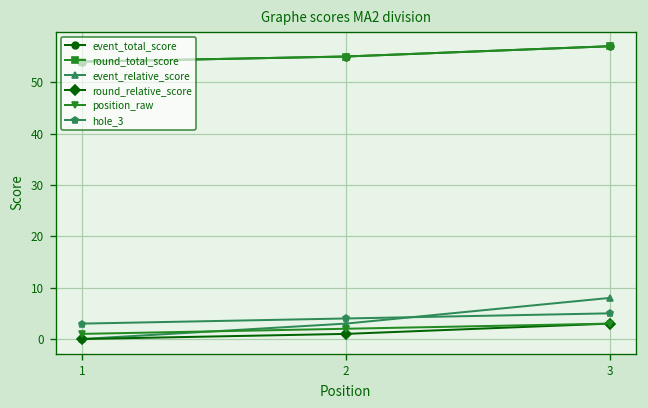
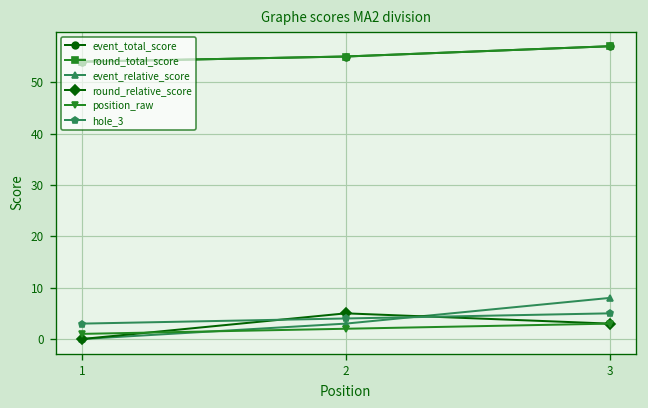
  {
    "round_relative_score": {
-     "2": 1
+     "2": 5
    }
  }
